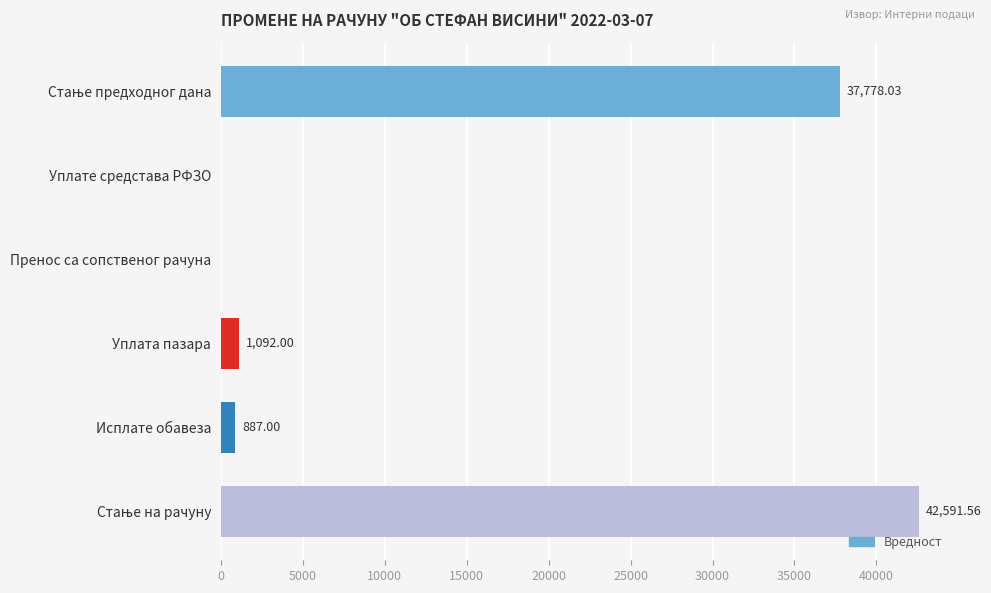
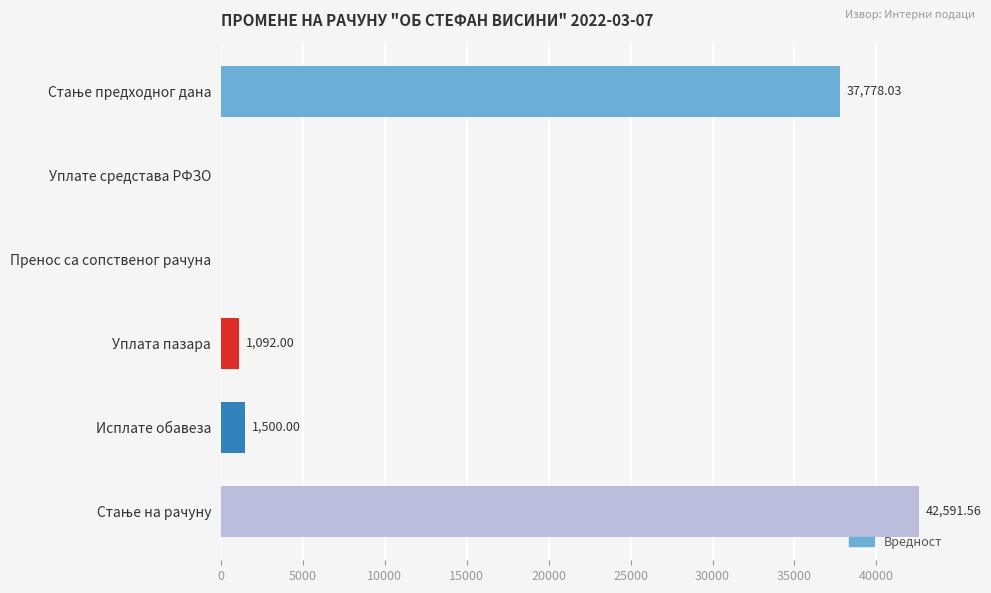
  {
    "Стање предходног дана": "37,778.03",
    "Уплата пазара": "1,092.00",
-   "Исплате обавеза": "887.00",
+   "Исплате обавеза": "1,500.00",
    "Стање на рачуну": "42,591.56"
  }
